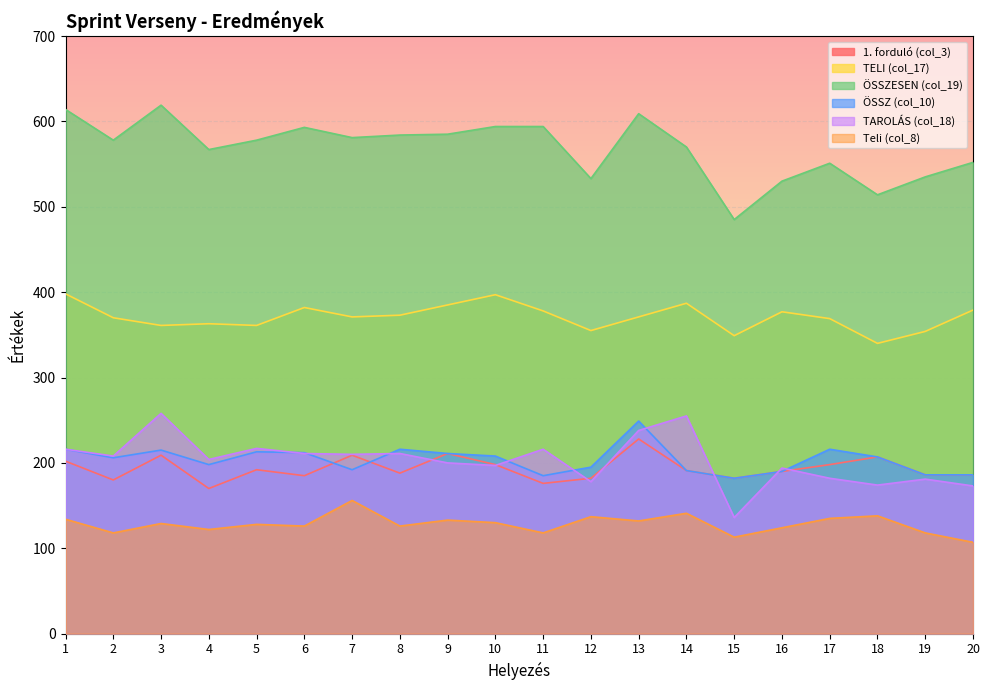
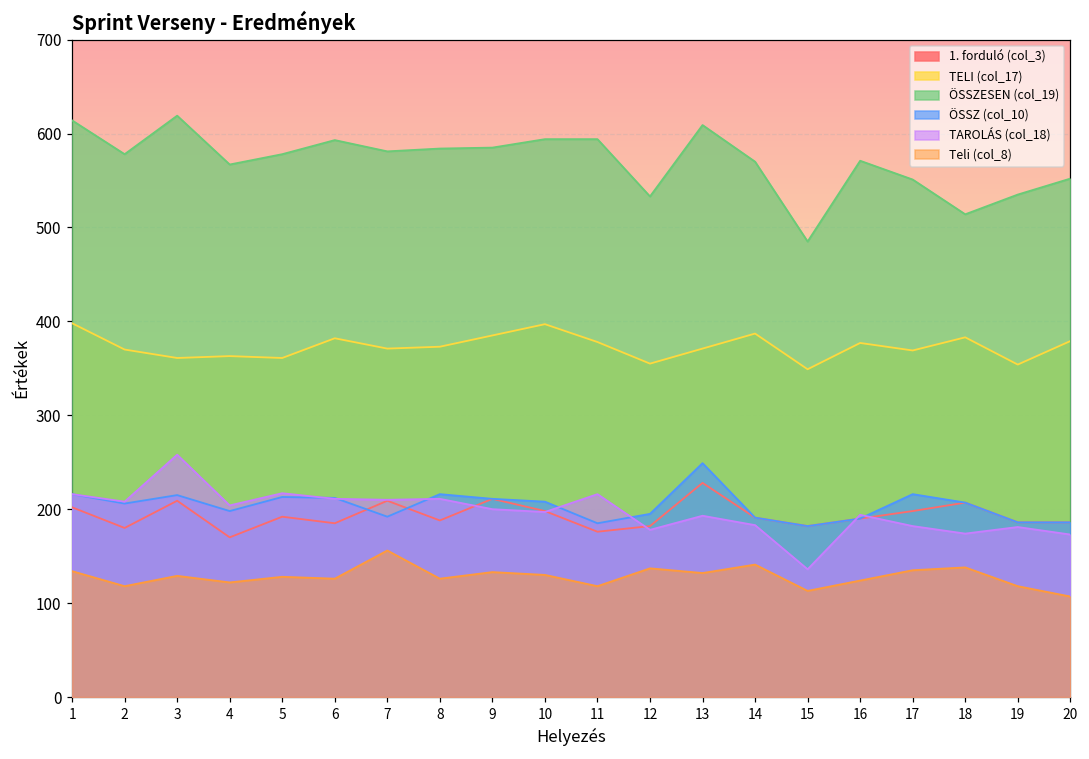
  {
    "1. forduló (col_3)": {
      "1": 200,
      "2": 180,
      "3": 210,
      "4": 170,
      "5": 190,
      "6": 190,
      "8": 190,
      "11": 180,
      "12": 180,
      "13": 230,
      "17": 200
    },
    "TELI (col_17)": {
      "1": 400,
      "2": 370,
      "3": 360,
      "4": 360,
      "5": 360,
      "6": 380,
      "7": 370,
      "8": 370,
      "9": 390,
      "10": 400,
      "11": 380,
      "12": 360,
      "13": 370,
      "14": 390,
      "15": 350,
      "16": 380,
      "17": 370,
-     "18": 340,
+     "18": 380,
      "19": 350,
      "20": 380
    },
    "ÖSSZESEN (col_19)": {
      "1": 610,
      "2": 580,
      "3": 620,
      "4": 570,
      "5": 580,
      "6": 590,
      "7": 580,
      "8": 580,
      "9": 590,
      "10": 590,
      "11": 590,
      "12": 530,
      "13": 610,
      "14": 570,
      "15": 490,
-     "16": 530,
+     "16": 570,
      "17": 550,
      "18": 510,
      "19": 540,
      "20": 550
    },
    "ÖSSZ (col_10)": {
      "3": 220,
      "4": 200,
      "5": 210,
      "7": 190,
      "8": 220,
      "10": 210,
      "11": 190,
      "12": 200,
      "13": 250,
      "17": 220
    },
    "TAROLÁS (col_18)": {
      "3": 260,
      "4": 200,
      "5": 220,
      "8": 210,
      "9": 200,
      "11": 220,
      "12": 180,
-     "13": 240,
-     "14": 260,
+     "13": 190,
+     "14": 180,
      "15": 140,
      "16": 190,
      "17": 180,
      "18": 170,
      "19": 180,
      "20": 170
    },
    "Teli (col_8)": {
      "1": 130,
      "2": 120,
      "3": 130,
      "4": 120,
      "5": 130,
      "6": 130,
      "7": 160,
      "8": 130,
      "9": 130,
      "10": 130,
      "11": 120,
      "12": 140,
      "13": 130,
      "14": 140,
      "15": 110,
      "16": 120,
      "17": 140,
      "18": 140,
      "19": 120,
      "20": 110
    }
  }
